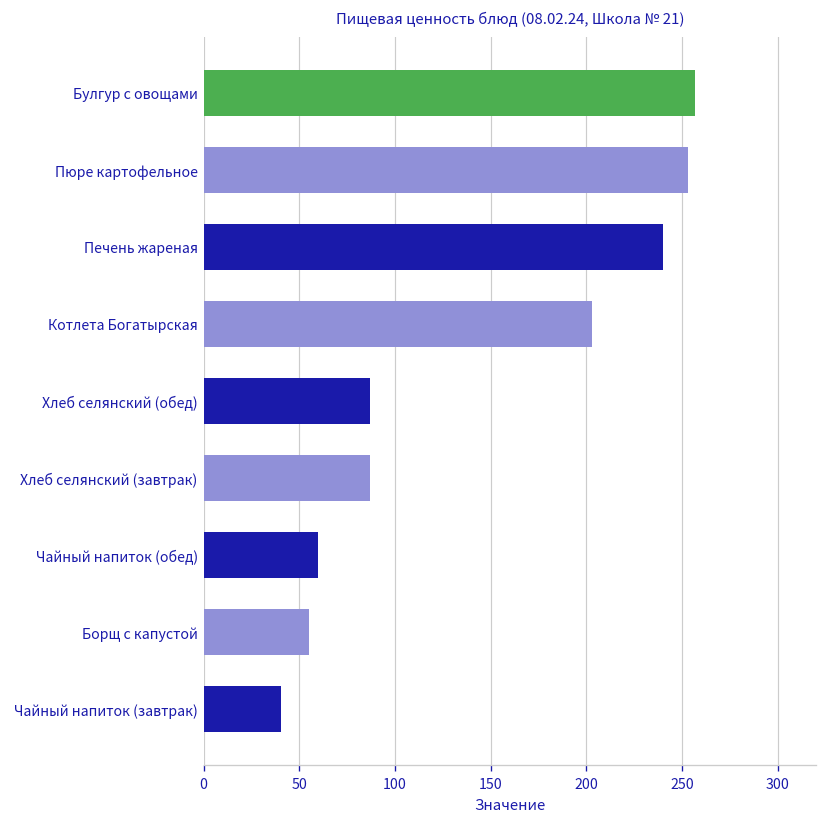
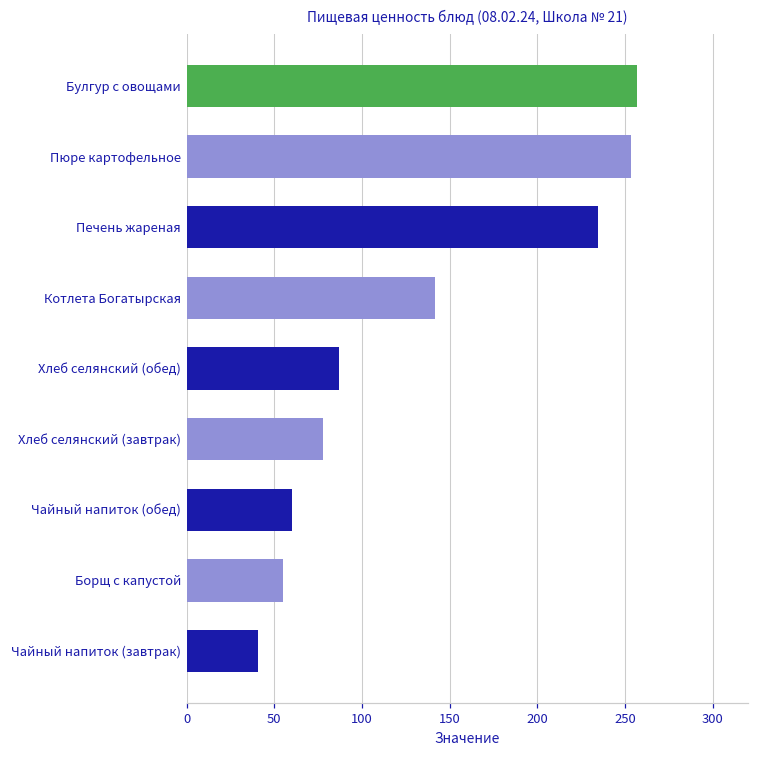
  {
    "Булгур с овощами": 257,
    "Пюре картофельное": 253,
-   "Печень жареная": 240,
-   "Котлета Богатырская": 203,
+   "Печень жареная": 234,
+   "Котлета Богатырская": 141,
    "Хлеб селянский (обед)": 87,
-   "Хлеб селянский (завтрак)": 87,
+   "Хлеб селянский (завтрак)": 78,
    "Чайный напиток (обед)": 60,
    "Борщ с капустой": 55,
    "Чайный напиток (завтрак)": 41
  }
